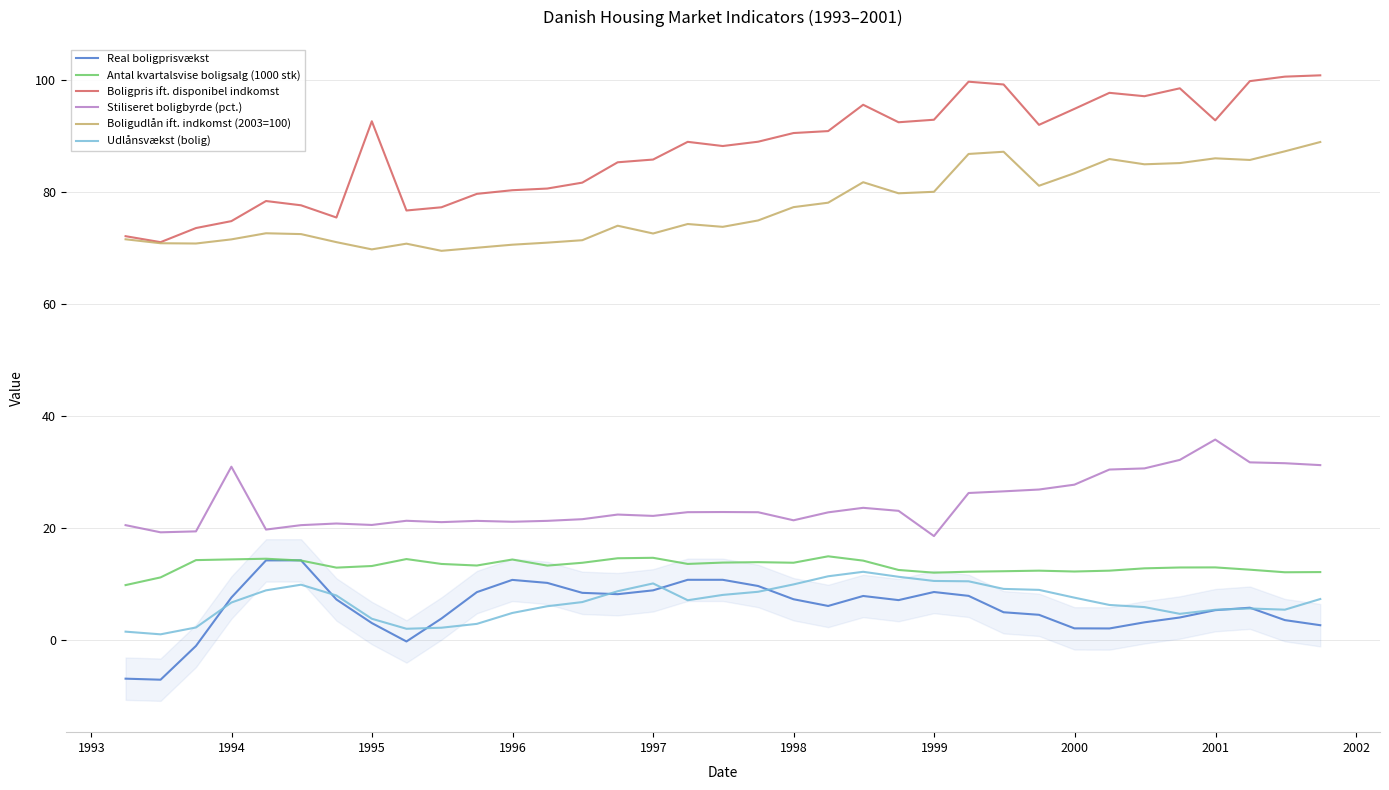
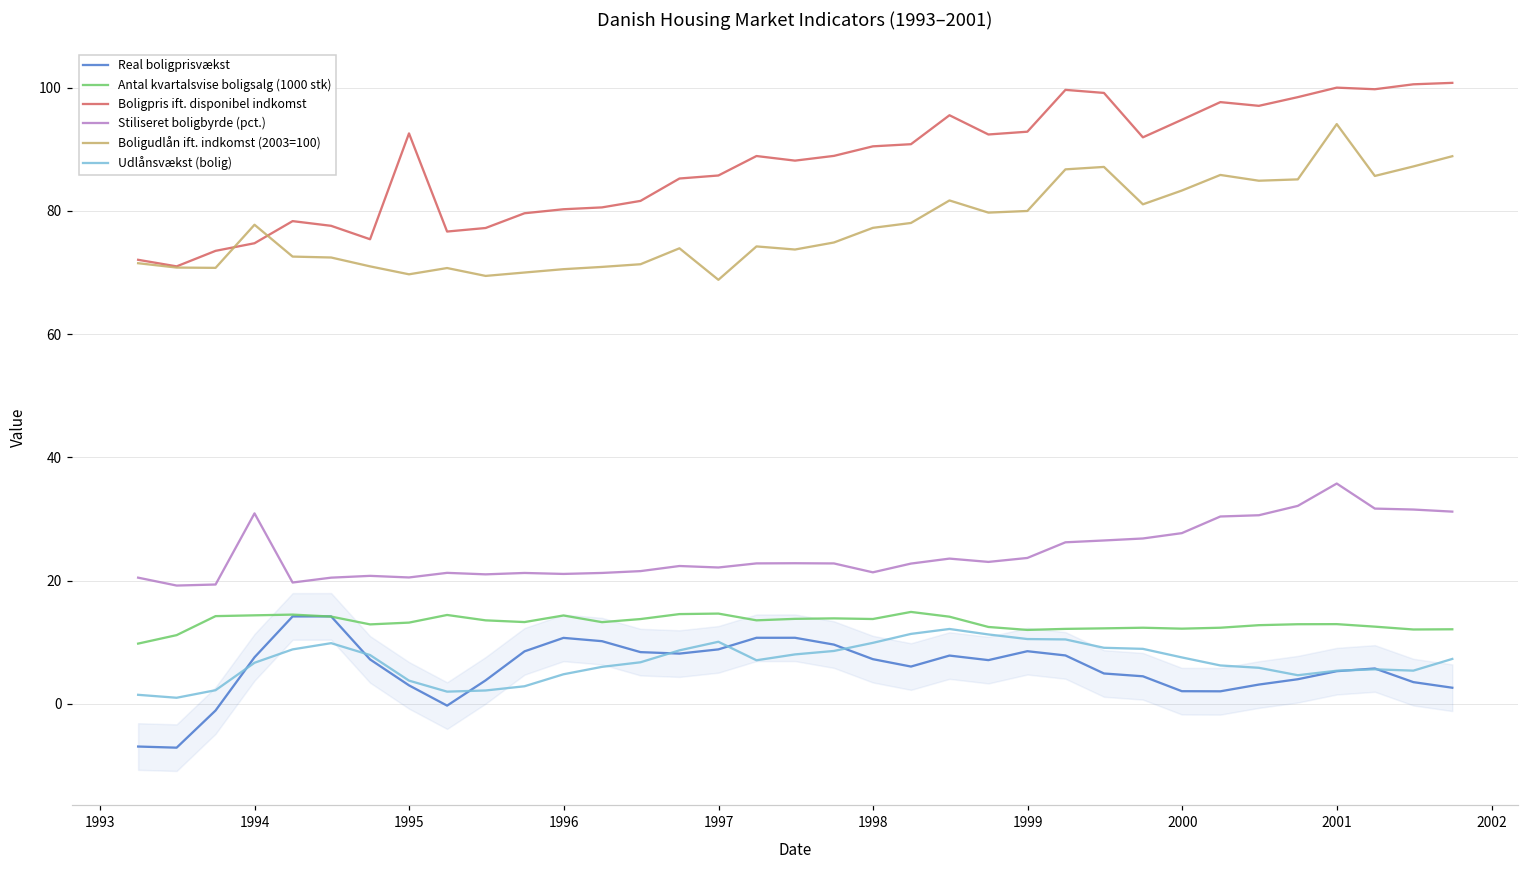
  {
    "Antal kvartalsvise boligsalg (1000 stk)": {
      "1994": 14,
      "1995": 13,
      "1997": 15,
      "1998": 14,
      "2000": 12,
      "2001": 13
    },
    "Boligpris ift. disponibel indkomst": {
      "1994": 75,
      "1995": 93,
      "1996": 80,
      "1997": 86,
      "1998": 90,
      "1999": 93,
      "2000": 95,
-     "2001": 93
+     "2001": 100
    },
    "Stiliseret boligbyrde (pct.)": {
      "1994": 31,
      "1995": 21,
      "1996": 21,
      "1997": 22,
      "1998": 21,
-     "1999": 19,
+     "1999": 24,
      "2000": 28,
      "2001": 36
    },
    "Boligudlån ift. indkomst (2003=100)": {
-     "1994": 72,
+     "1994": 78,
      "1995": 70,
      "1996": 71,
-     "1997": 73,
+     "1997": 69,
      "1998": 77,
      "1999": 80,
      "2000": 83,
-     "2001": 86
+     "2001": 94
    },
    "Udlånsvækst (bolig)": {
      "1994": 7,
      "1995": 4,
      "1996": 5,
      "1997": 10,
      "1998": 10,
      "1999": 11,
      "2000": 8
    }
  }
